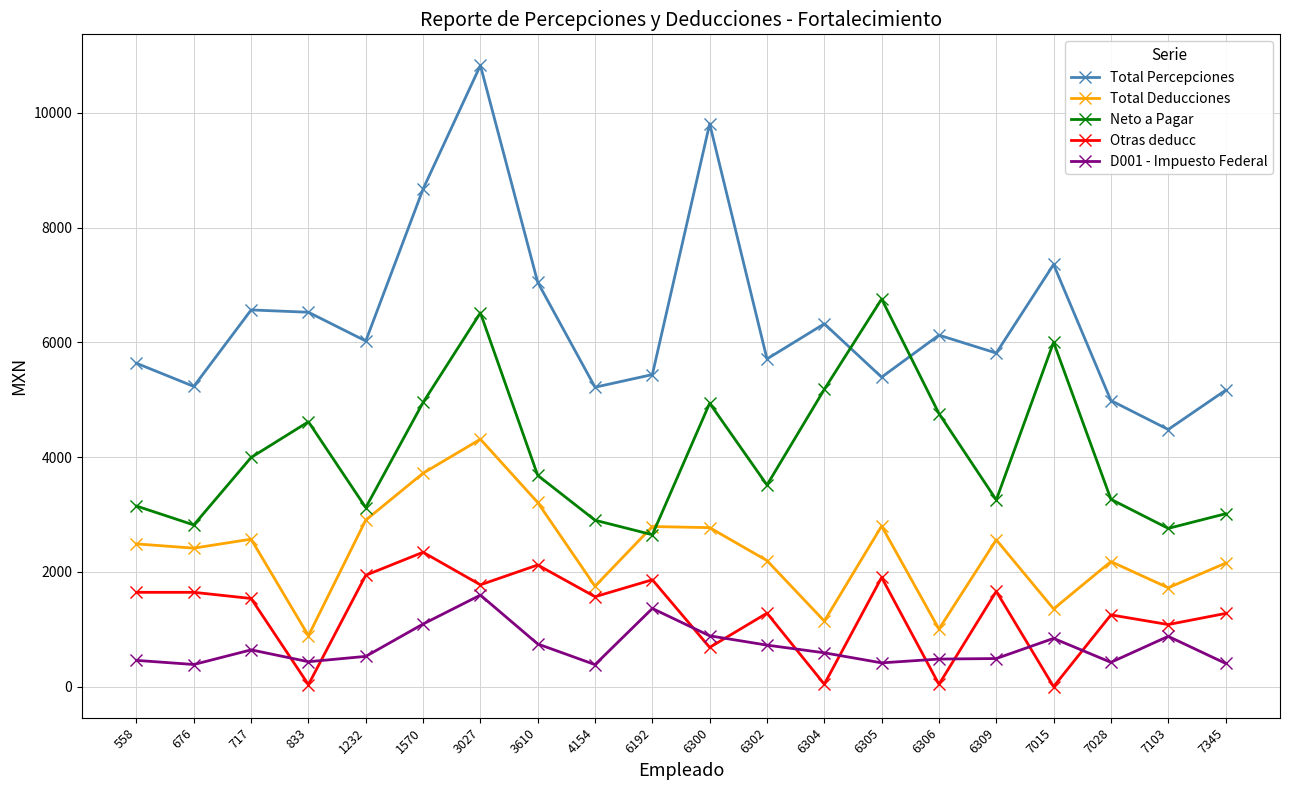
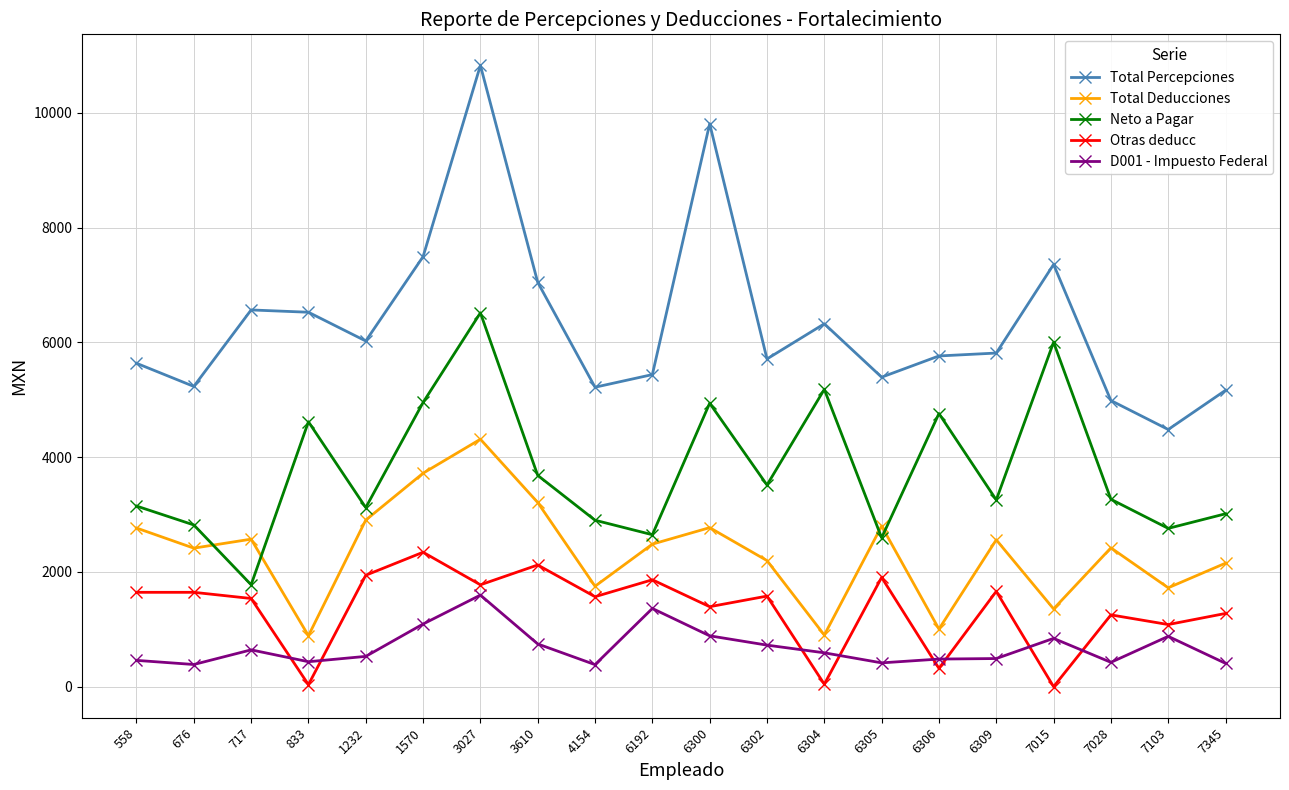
  {
    "Total Percepciones": {
      "558": 5600,
      "676": 5200,
      "717": 6600,
      "833": 6500,
      "1232": 6000,
-     "1570": 8700,
+     "1570": 7500,
      "3027": 10800,
      "3610": 7000,
      "4154": 5200,
      "6192": 5400,
      "6300": 9800,
      "6302": 5700,
      "6304": 6300,
      "6305": 5400,
-     "6306": 6100,
+     "6306": 5800,
      "6309": 5800,
      "7015": 7400,
      "7028": 5000,
      "7103": 4500,
      "7345": 5200
    },
    "Total Deducciones": {
-     "558": 2500,
+     "558": 2800,
      "676": 2400,
      "717": 2600,
      "833": 900,
      "1232": 2900,
      "1570": 3700,
      "3027": 4300,
      "3610": 3200,
      "4154": 1800,
-     "6192": 2800,
+     "6192": 2500,
      "6300": 2800,
      "6302": 2200,
-     "6304": 1100,
+     "6304": 900,
      "6305": 2800,
      "6306": 1000,
      "6309": 2600,
      "7015": 1400,
-     "7028": 2200,
+     "7028": 2400,
      "7103": 1700,
      "7345": 2200
    },
    "Neto a Pagar": {
      "558": 3100,
      "676": 2800,
-     "717": 4000,
+     "717": 1800,
      "833": 4600,
      "1232": 3100,
      "1570": 5000,
      "3027": 6500,
      "3610": 3700,
      "4154": 2900,
      "6192": 2600,
      "6300": 4900,
      "6302": 3500,
      "6304": 5200,
-     "6305": 6800,
+     "6305": 2600,
      "6306": 4800,
      "6309": 3300,
      "7015": 6000,
      "7028": 3300,
      "7103": 2800,
      "7345": 3000
    },
    "Otras deducc": {
      "558": 1600,
      "676": 1600,
      "717": 1500,
      "833": 0,
      "1232": 1900,
      "1570": 2300,
      "3027": 1800,
      "3610": 2100,
      "4154": 1600,
      "6192": 1900,
-     "6300": 700,
-     "6302": 1300,
+     "6300": 1400,
+     "6302": 1600,
      "6304": 0,
      "6305": 1900,
-     "6306": 0,
+     "6306": 300,
      "6309": 1700,
      "7015": 0,
      "7028": 1300,
      "7103": 1100,
      "7345": 1300
    },
    "D001 - Impuesto Federal": {
      "558": 500,
      "676": 400,
      "717": 600,
      "833": 400,
      "1232": 500,
      "1570": 1100,
      "3027": 1600,
      "3610": 700,
      "4154": 400,
      "6192": 1400,
      "6300": 900,
      "6302": 700,
      "6304": 600,
      "6305": 400,
      "6306": 500,
      "6309": 500,
      "7015": 800,
      "7028": 400,
      "7103": 900,
      "7345": 400
    }
  }
